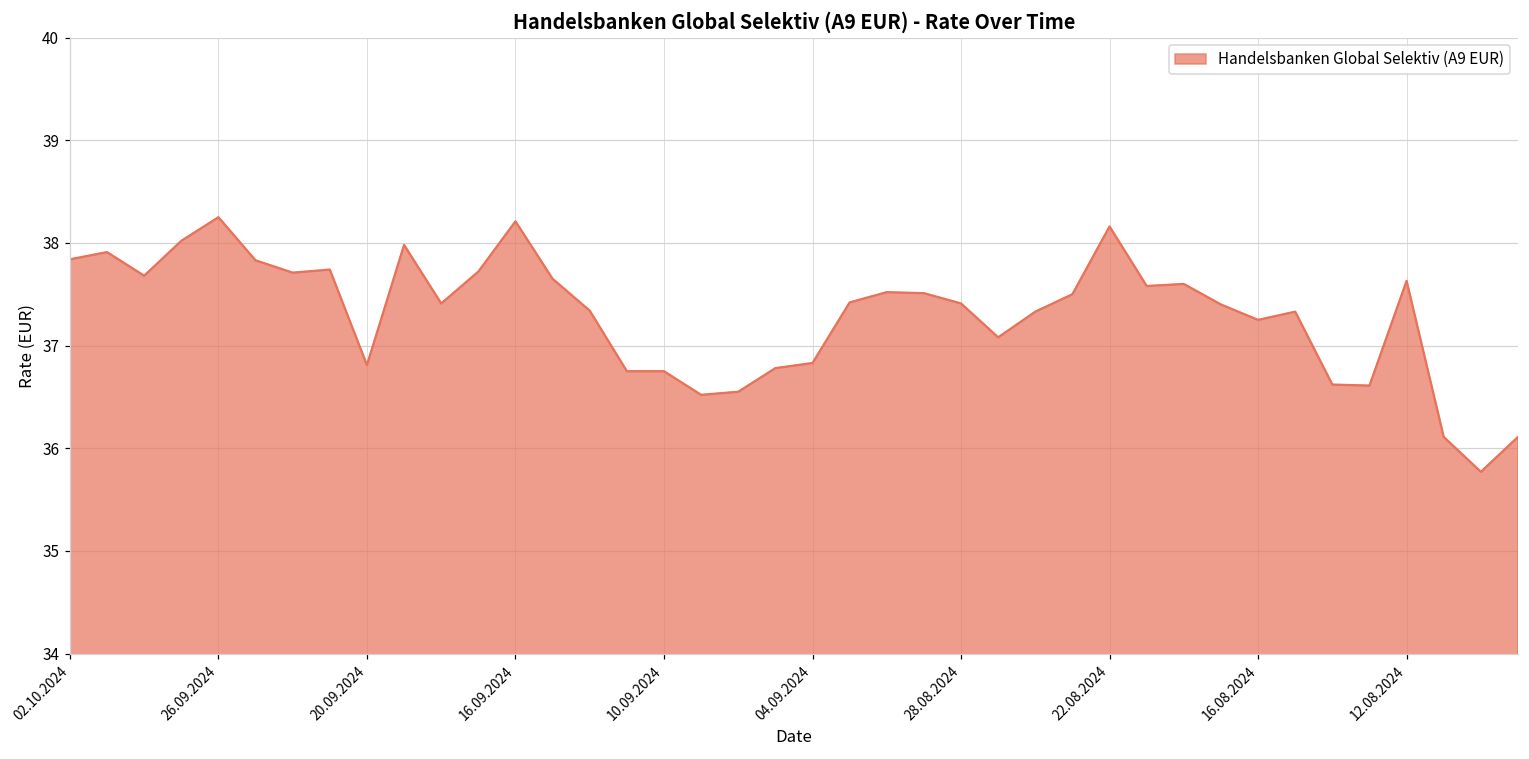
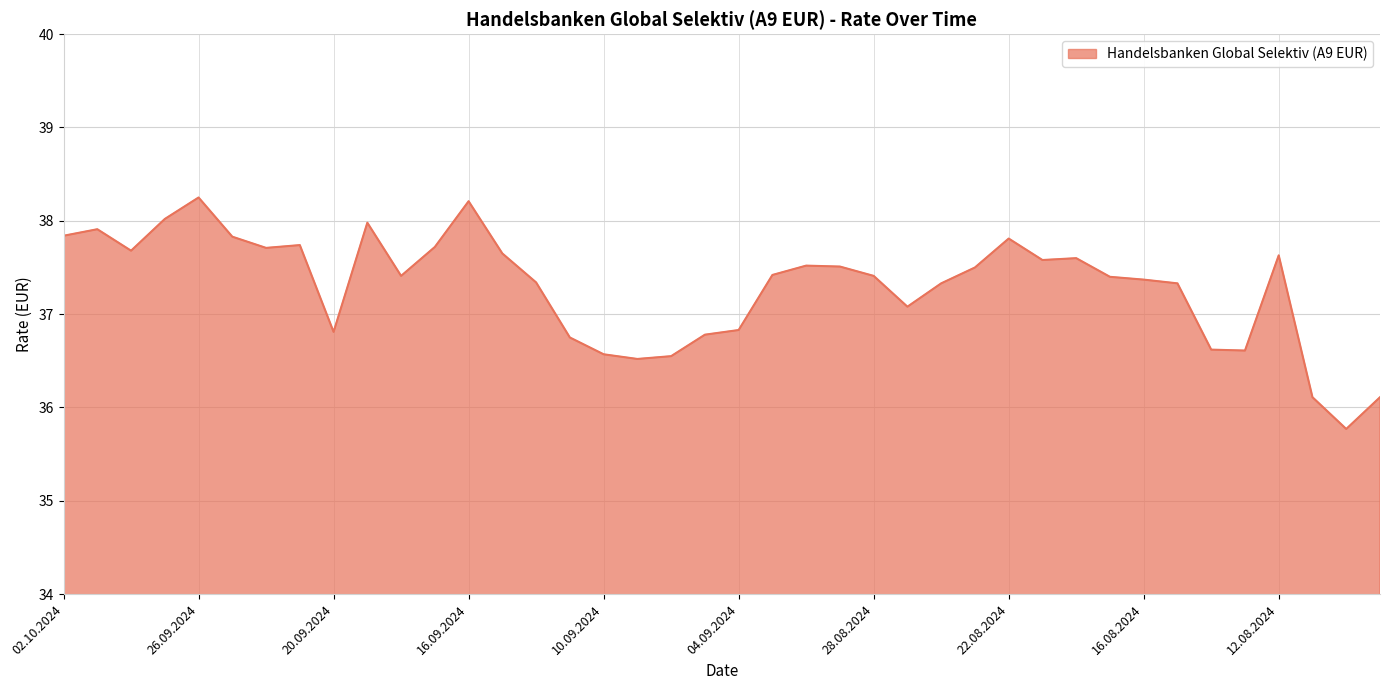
  {
    "02.10.2024": 37.8,
    "26.09.2024": 38.3,
    "20.09.2024": 36.8,
    "16.09.2024": 38.2,
-   "10.09.2024": 36.8,
+   "10.09.2024": 36.6,
    "04.09.2024": 36.8,
    "28.08.2024": 37.4,
-   "22.08.2024": 38.2,
-   "16.08.2024": 37.3,
+   "22.08.2024": 37.8,
+   "16.08.2024": 37.4,
    "12.08.2024": 37.6
  }
